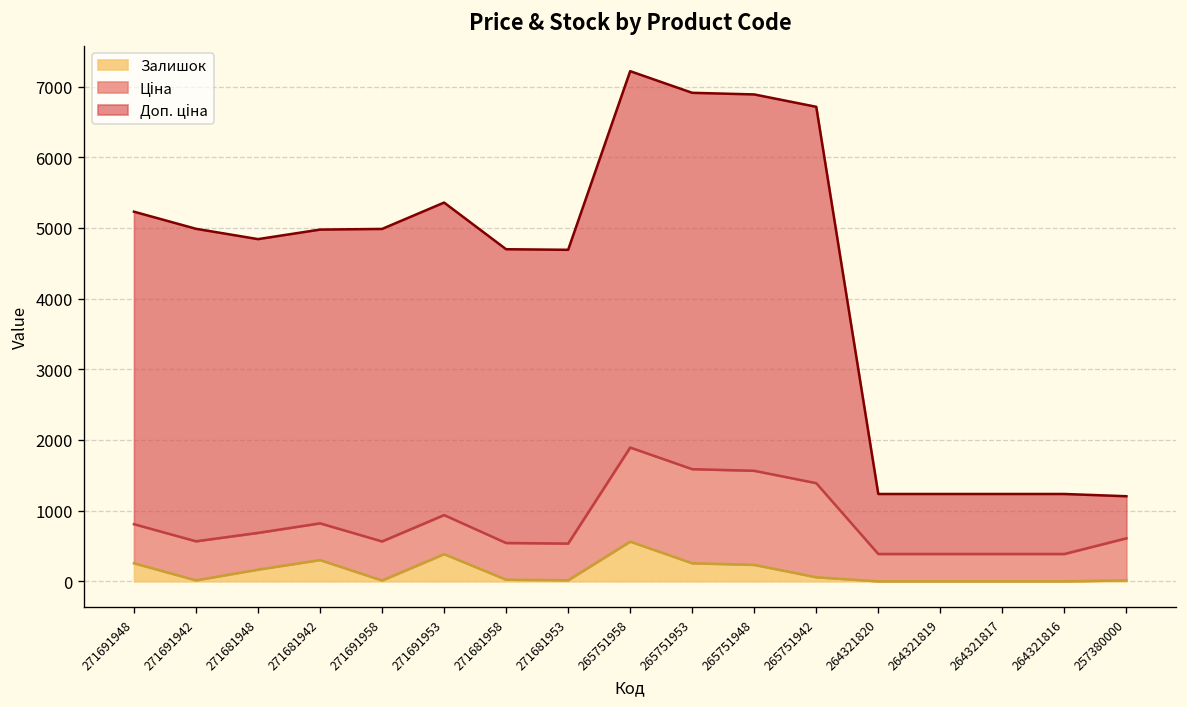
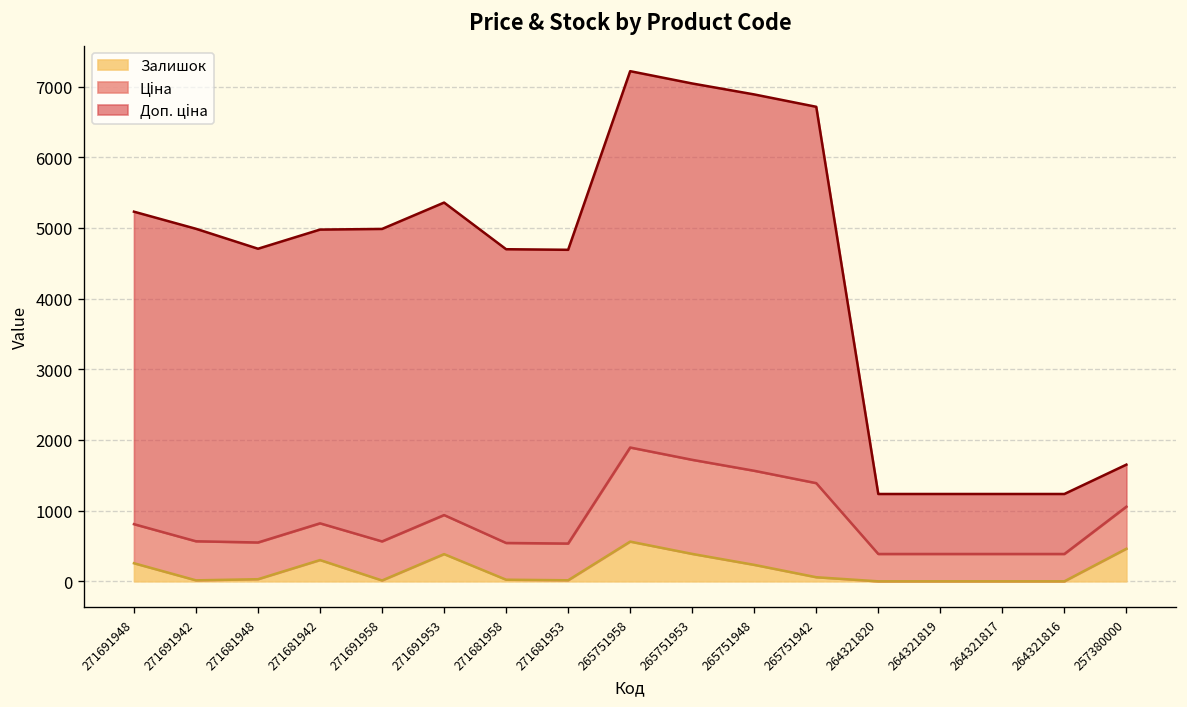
  {
    "Залишок": {
      "271691948": 300,
      "271691942": 0,
-     "271681948": 200,
+     "271681948": 0,
      "271681942": 300,
      "271691958": 0,
      "271691953": 400,
      "271681958": 0,
      "271681953": 0,
      "265751958": 600,
-     "265751953": 300,
+     "265751953": 400,
      "265751948": 200,
      "265751942": 100,
      "264321820": 0,
      "264321819": 0,
      "264321817": 0,
      "264321816": 0,
-     "257380000": 0
+     "257380000": 500
    }
  }
